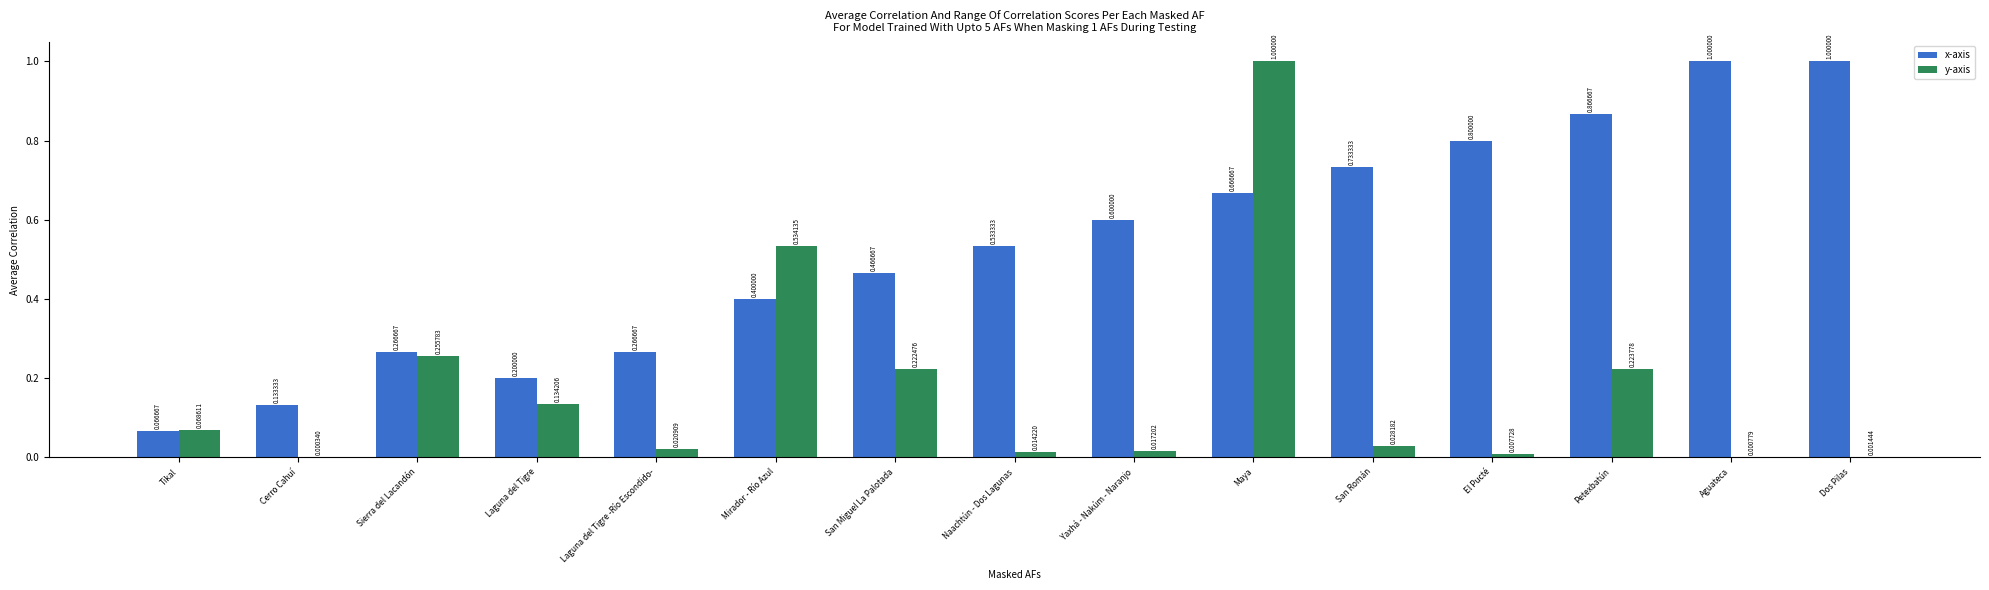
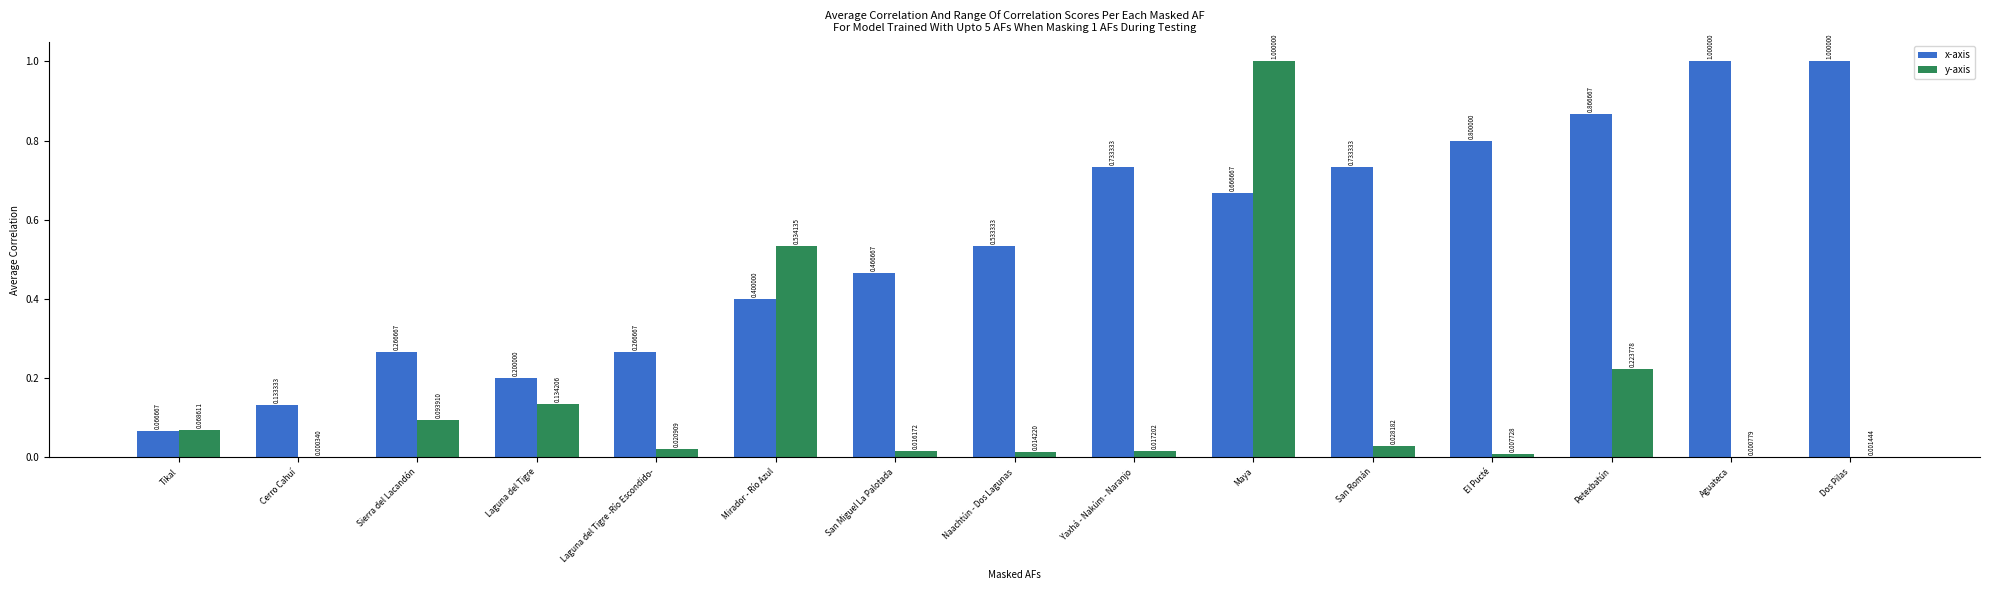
  {
    "x-axis": {
      "Tikal": 0.066667,
      "Cerro Cahuí": 0.133333,
      "Sierra del Lacandón": 0.266667,
      "Laguna del Tigre": 0.200000,
      "Laguna del Tigre -Río Escondido-": 0.266667,
      "Mirador - Río Azul": 0.400000,
      "San Miguel La Palotada": 0.466667,
      "Naachtún - Dos Lagunas": 0.533333,
-     "Yaxhá - Nakúm - Naranjo": 0.600000,
+     "Yaxhá - Nakúm - Naranjo": 0.733333,
      "Maya": 0.666667,
      "San Román": 0.733333,
      "El Pucté": 0.800000,
      "Petexbatún": 0.866667,
      "Aguateca": 1.000000,
      "Dos Pilas": 1.000000
    },
    "y-axis": {
      "Tikal": 0.068611,
      "Cerro Cahuí": 0.000340,
-     "Sierra del Lacandón": 0.255783,
+     "Sierra del Lacandón": 0.093910,
      "Laguna del Tigre": 0.134206,
      "Laguna del Tigre -Río Escondido-": 0.020909,
      "Mirador - Río Azul": 0.534135,
-     "San Miguel La Palotada": 0.222476,
+     "San Miguel La Palotada": 0.016172,
      "Naachtún - Dos Lagunas": 0.014220,
      "Yaxhá - Nakúm - Naranjo": 0.017202,
      "Maya": 1.000000,
      "San Román": 0.028182,
      "El Pucté": 0.007728,
      "Petexbatún": 0.223778,
      "Aguateca": 0.000779,
      "Dos Pilas": 0.001444
    }
  }
